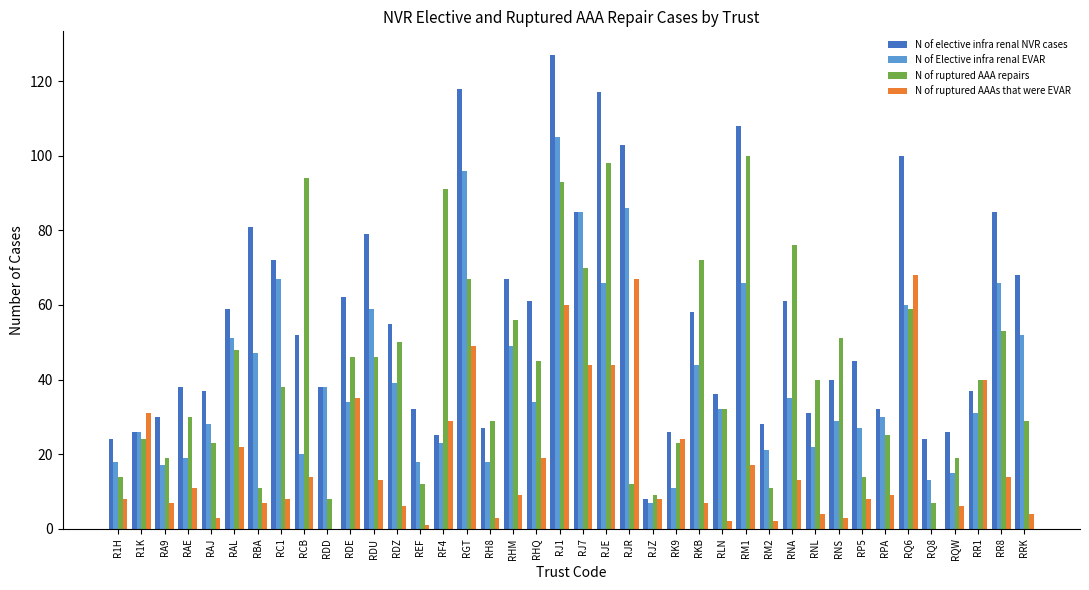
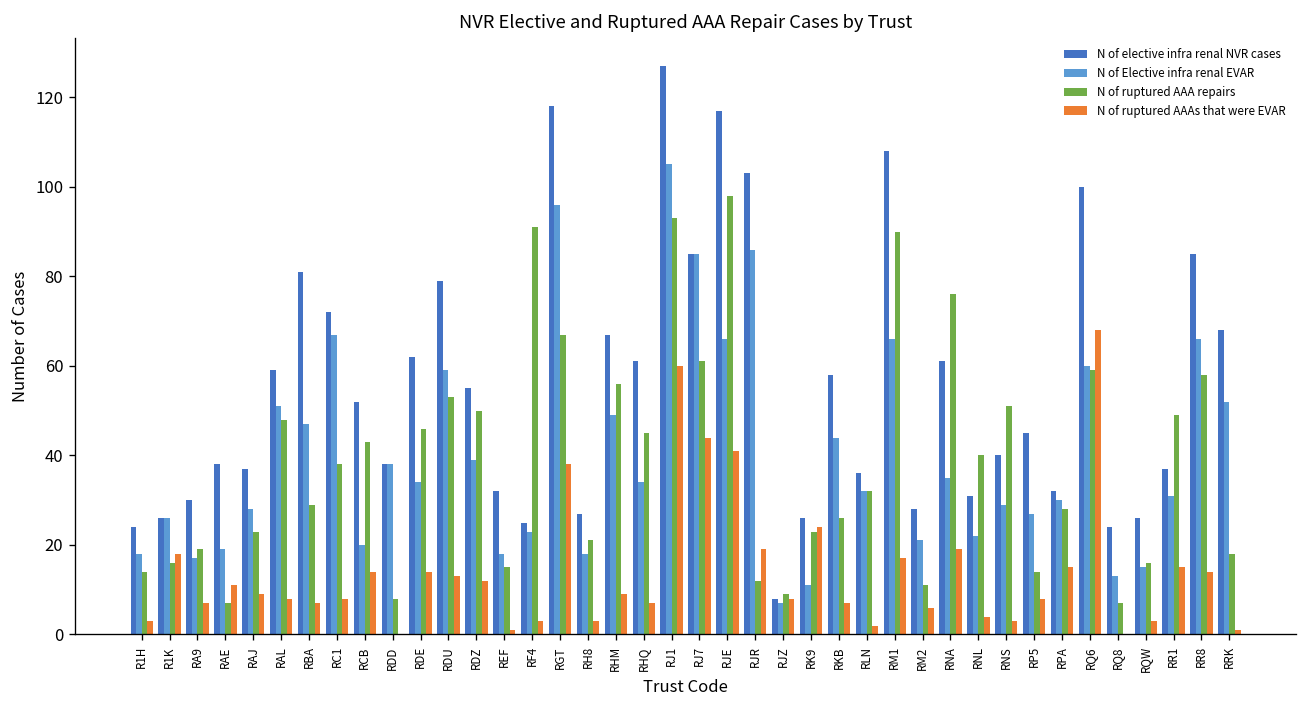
  {
    "N of ruptured AAA repairs": {
      "R1H": 14,
-     "R1K": 24,
+     "R1K": 16,
      "RA9": 19,
-     "RAE": 30,
+     "RAE": 7,
      "RAJ": 23,
      "RAL": 48,
-     "RBA": 11,
+     "RBA": 29,
      "RC1": 38,
-     "RCB": 94,
+     "RCB": 43,
      "RDD": 8,
      "RDE": 46,
-     "RDU": 46,
+     "RDU": 53,
      "RDZ": 50,
-     "REF": 12,
+     "REF": 15,
      "RF4": 91,
      "RGT": 67,
-     "RH8": 29,
+     "RH8": 21,
      "RHM": 56,
      "RHQ": 45,
      "RJ1": 93,
-     "RJ7": 70,
+     "RJ7": 61,
      "RJE": 98,
      "RJR": 12,
      "RJZ": 9,
      "RK9": 23,
-     "RKB": 72,
+     "RKB": 26,
      "RLN": 32,
-     "RM1": 100,
+     "RM1": 90,
      "RM2": 11,
      "RNA": 76,
      "RNL": 40,
      "RNS": 51,
      "RP5": 14,
-     "RPA": 25,
+     "RPA": 28,
      "RQ6": 59,
      "RQ8": 7,
-     "RQW": 19,
-     "RR1": 40,
-     "RR8": 53,
-     "RRK": 29
+     "RQW": 16,
+     "RR1": 49,
+     "RR8": 58,
+     "RRK": 18
    },
    "N of ruptured AAAs that were EVAR": {
-     "R1H": 8,
-     "R1K": 31,
+     "R1H": 3,
+     "R1K": 18,
      "RA9": 7,
      "RAE": 11,
-     "RAJ": 3,
-     "RAL": 22,
+     "RAJ": 9,
+     "RAL": 8,
      "RBA": 7,
      "RC1": 8,
      "RCB": 14,
      "RDD": 0,
-     "RDE": 35,
+     "RDE": 14,
      "RDU": 13,
-     "RDZ": 6,
+     "RDZ": 12,
      "REF": 1,
-     "RF4": 29,
-     "RGT": 49,
+     "RF4": 3,
+     "RGT": 38,
      "RH8": 3,
      "RHM": 9,
-     "RHQ": 19,
+     "RHQ": 7,
      "RJ1": 60,
      "RJ7": 44,
-     "RJE": 44,
-     "RJR": 67,
+     "RJE": 41,
+     "RJR": 19,
      "RJZ": 8,
      "RK9": 24,
      "RKB": 7,
      "RLN": 2,
      "RM1": 17,
-     "RM2": 2,
-     "RNA": 13,
+     "RM2": 6,
+     "RNA": 19,
      "RNL": 4,
      "RNS": 3,
      "RP5": 8,
-     "RPA": 9,
+     "RPA": 15,
      "RQ6": 68,
      "RQ8": 0,
-     "RQW": 6,
-     "RR1": 40,
+     "RQW": 3,
+     "RR1": 15,
      "RR8": 14,
-     "RRK": 4
+     "RRK": 1
    }
  }
